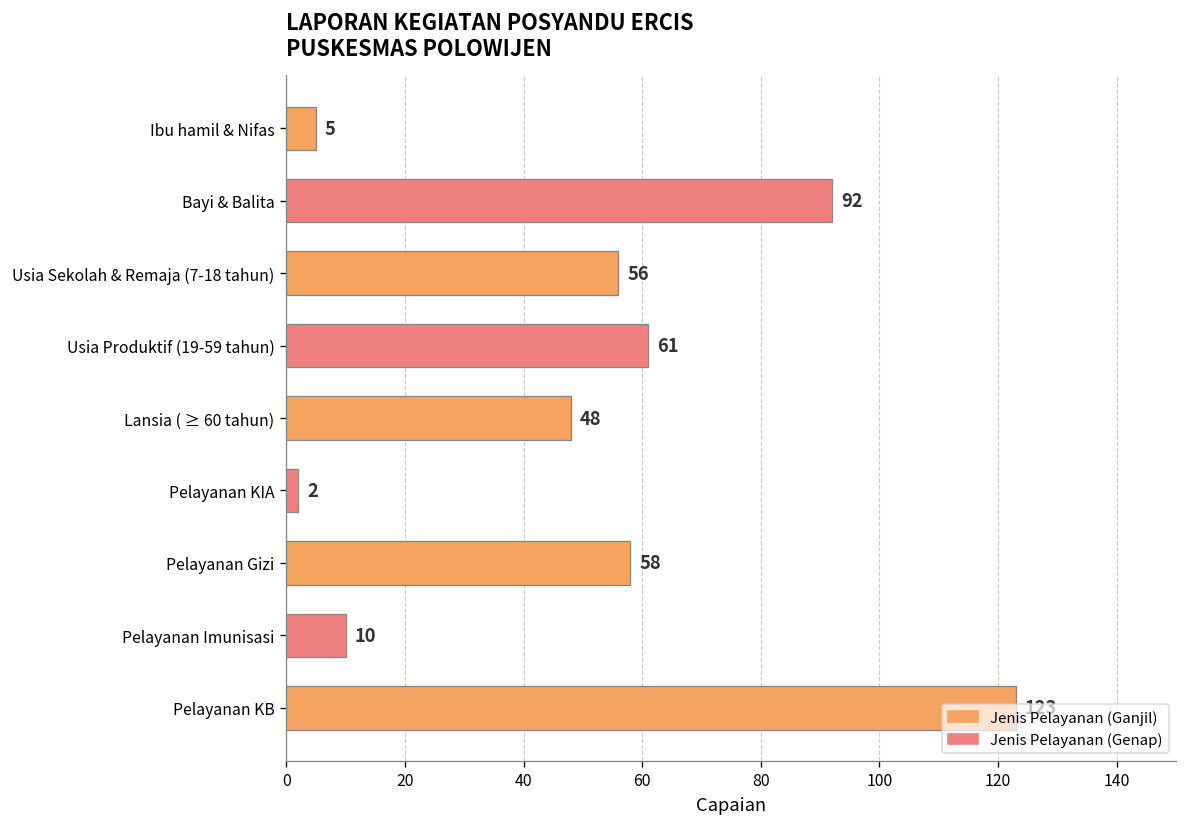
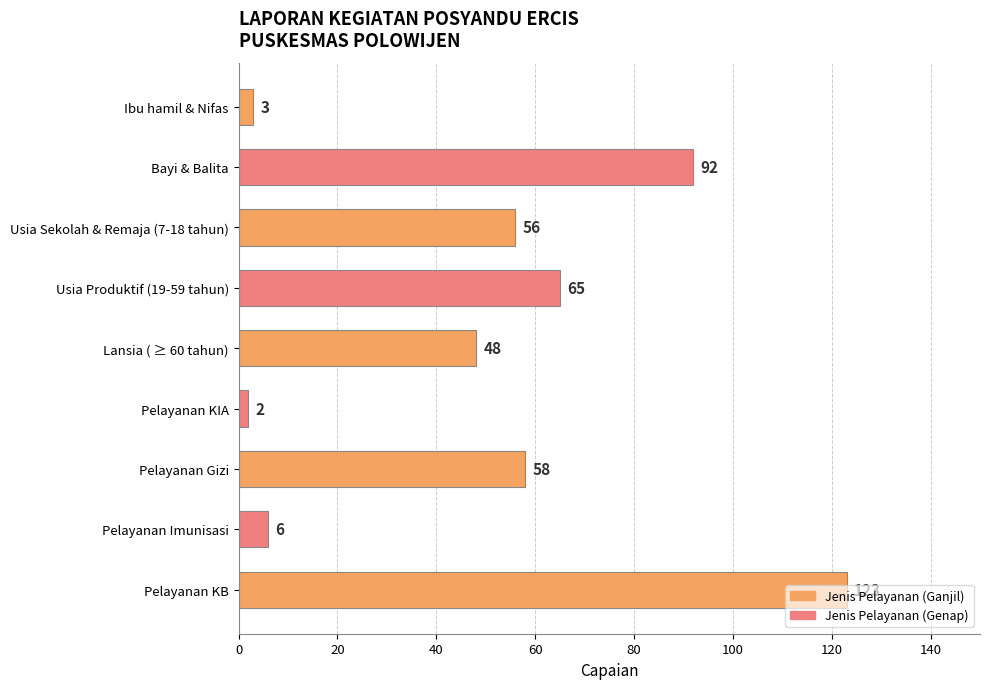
  {
-   "Ibu hamil & Nifas": 5,
+   "Ibu hamil & Nifas": 3,
    "Bayi & Balita": 92,
    "Usia Sekolah & Remaja (7-18 tahun)": 56,
-   "Usia Produktif (19-59 tahun)": 61,
+   "Usia Produktif (19-59 tahun)": 65,
    "Lansia ( ≥ 60 tahun)": 48,
    "Pelayanan KIA": 2,
    "Pelayanan Gizi": 58,
-   "Pelayanan Imunisasi": 10
+   "Pelayanan Imunisasi": 6
  }
